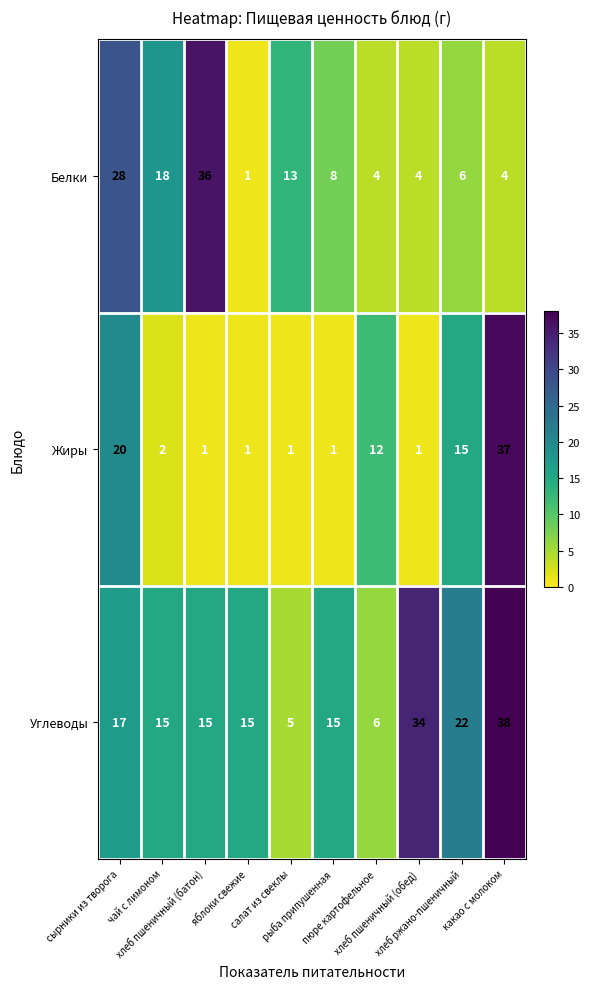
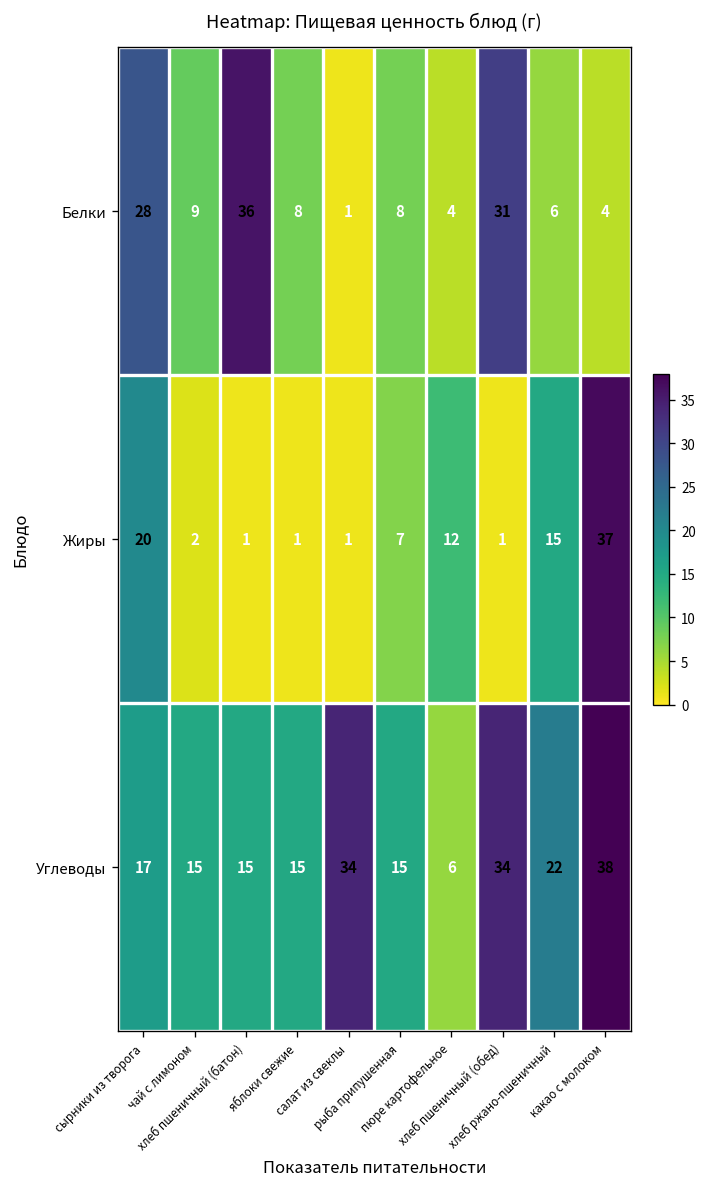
  {
    "Белки": {
      "сырники из творога": 28,
-     "чай с лимоном": 18,
+     "чай с лимоном": 9,
      "хлеб пшеничный (батон)": 36,
-     "яблоки свежие": 1,
-     "салат из свеклы": 13,
+     "яблоки свежие": 8,
+     "салат из свеклы": 1,
      "рыба припушенная": 8,
      "пюре картофельное": 4,
-     "хлеб пшеничный (обед)": 4,
+     "хлеб пшеничный (обед)": 31,
      "хлеб ржано-пшеничный": 6,
      "какао с молоком": 4
    },
    "Жиры": {
      "сырники из творога": 20,
      "чай с лимоном": 2,
      "хлеб пшеничный (батон)": 1,
      "яблоки свежие": 1,
      "салат из свеклы": 1,
-     "рыба припушенная": 1,
+     "рыба припушенная": 7,
      "пюре картофельное": 12,
      "хлеб пшеничный (обед)": 1,
      "хлеб ржано-пшеничный": 15,
      "какао с молоком": 37
    },
    "Углеводы": {
      "сырники из творога": 17,
      "чай с лимоном": 15,
      "хлеб пшеничный (батон)": 15,
      "яблоки свежие": 15,
-     "салат из свеклы": 5,
+     "салат из свеклы": 34,
      "рыба припушенная": 15,
      "пюре картофельное": 6,
      "хлеб пшеничный (обед)": 34,
      "хлеб ржано-пшеничный": 22,
      "какао с молоком": 38
    }
  }
